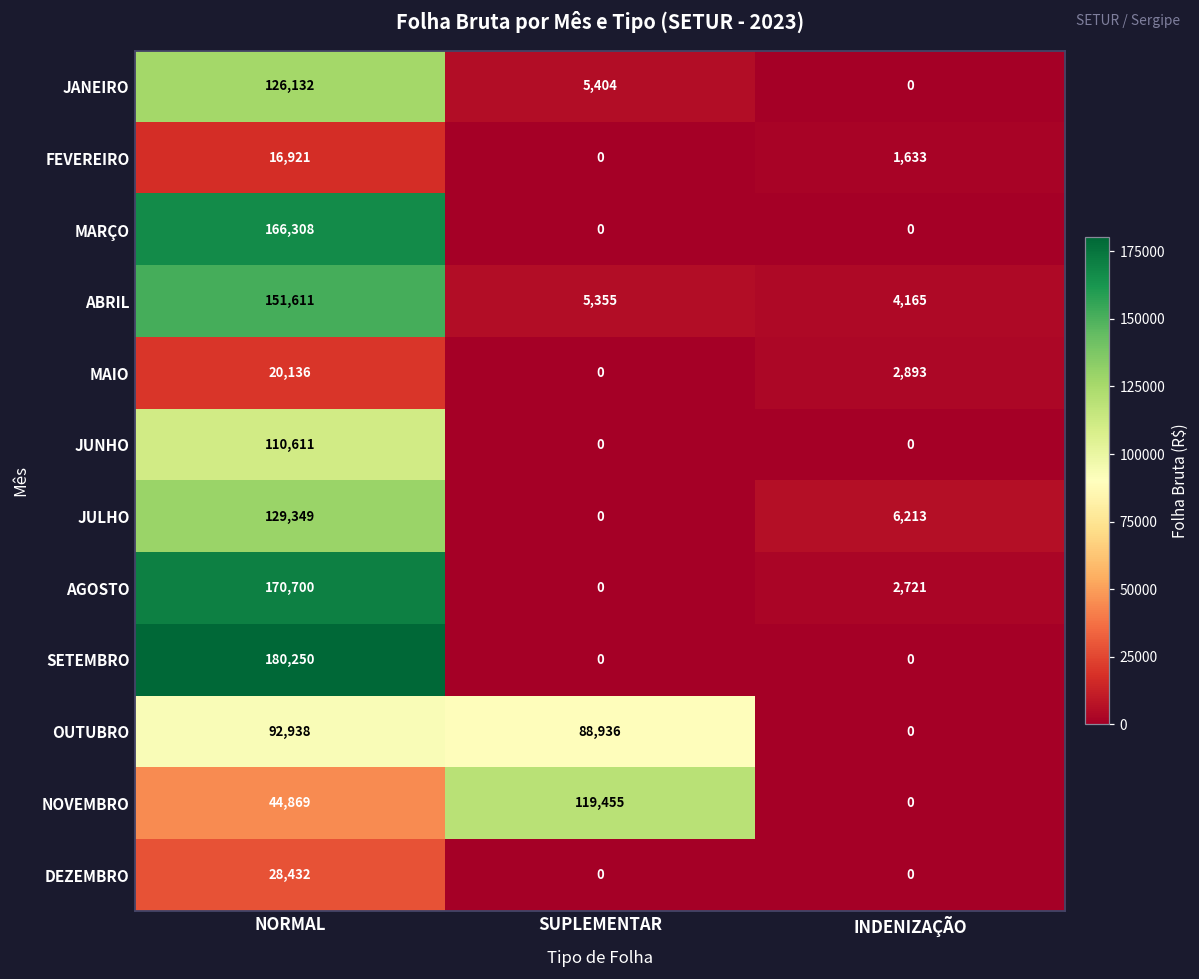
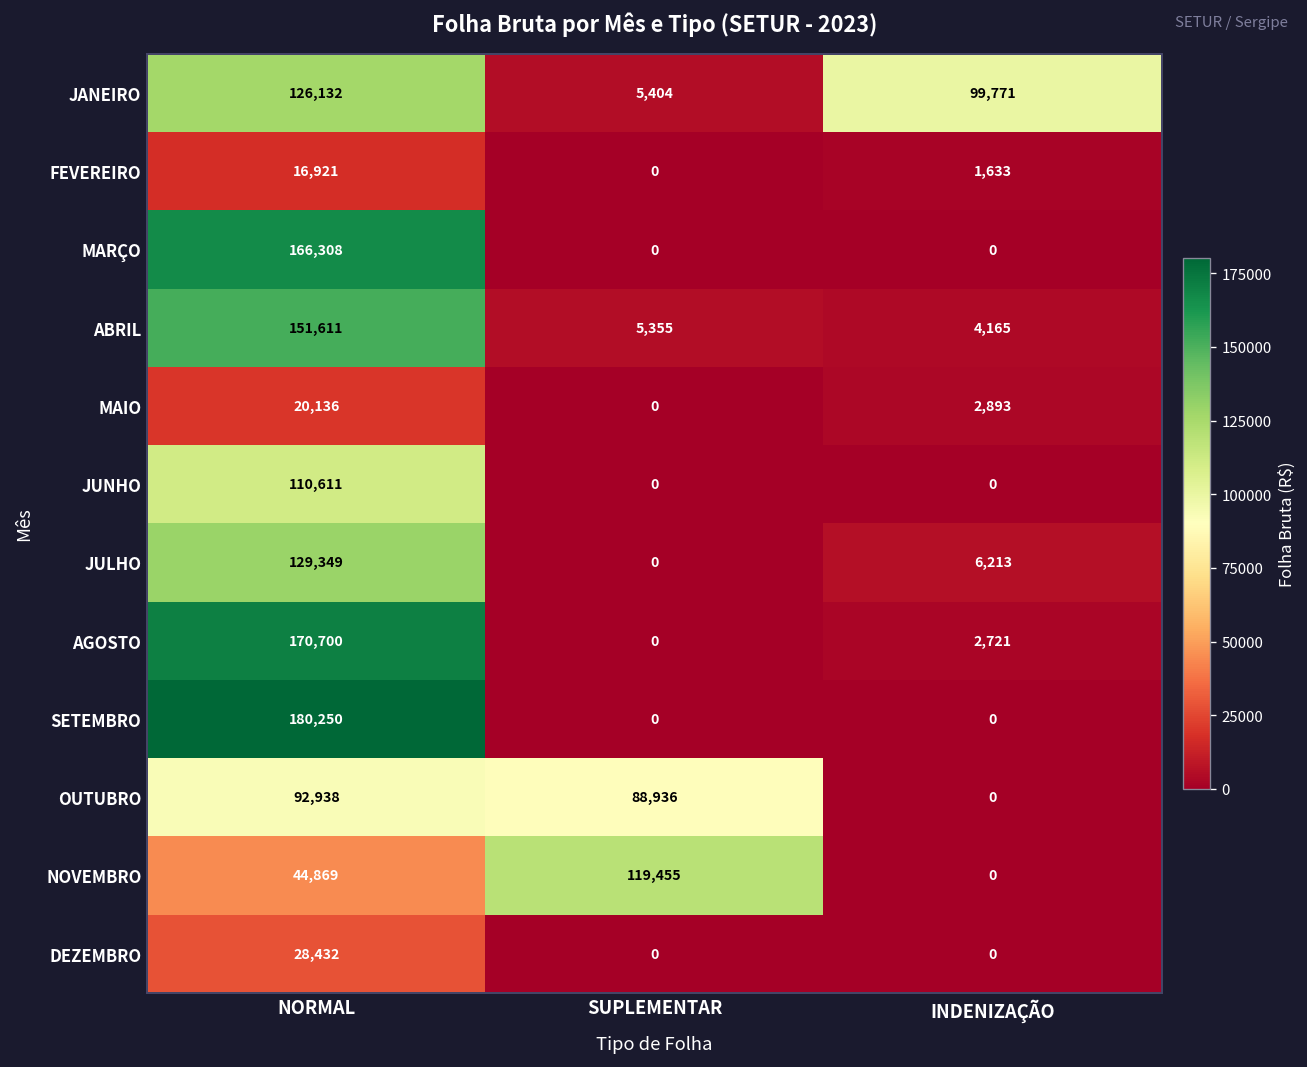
  {
    "JANEIRO": {
      "NORMAL": "126,132",
      "SUPLEMENTAR": "5,404",
-     "INDENIZAÇÃO": "0"
+     "INDENIZAÇÃO": "99,771"
    },
    "FEVEREIRO": {
      "NORMAL": "16,921",
      "SUPLEMENTAR": "0",
      "INDENIZAÇÃO": "1,633"
    },
    "MARÇO": {
      "NORMAL": "166,308",
      "SUPLEMENTAR": "0",
      "INDENIZAÇÃO": "0"
    },
    "ABRIL": {
      "NORMAL": "151,611",
      "SUPLEMENTAR": "5,355",
      "INDENIZAÇÃO": "4,165"
    },
    "MAIO": {
      "NORMAL": "20,136",
      "SUPLEMENTAR": "0",
      "INDENIZAÇÃO": "2,893"
    },
    "JUNHO": {
      "NORMAL": "110,611",
      "SUPLEMENTAR": "0",
      "INDENIZAÇÃO": "0"
    },
    "JULHO": {
      "NORMAL": "129,349",
      "SUPLEMENTAR": "0",
      "INDENIZAÇÃO": "6,213"
    },
    "AGOSTO": {
      "NORMAL": "170,700",
      "SUPLEMENTAR": "0",
      "INDENIZAÇÃO": "2,721"
    },
    "SETEMBRO": {
      "NORMAL": "180,250",
      "SUPLEMENTAR": "0",
      "INDENIZAÇÃO": "0"
    },
    "OUTUBRO": {
      "NORMAL": "92,938",
      "SUPLEMENTAR": "88,936",
      "INDENIZAÇÃO": "0"
    },
    "NOVEMBRO": {
      "NORMAL": "44,869",
      "SUPLEMENTAR": "119,455",
      "INDENIZAÇÃO": "0"
    },
    "DEZEMBRO": {
      "NORMAL": "28,432",
      "SUPLEMENTAR": "0",
      "INDENIZAÇÃO": "0"
    }
  }
